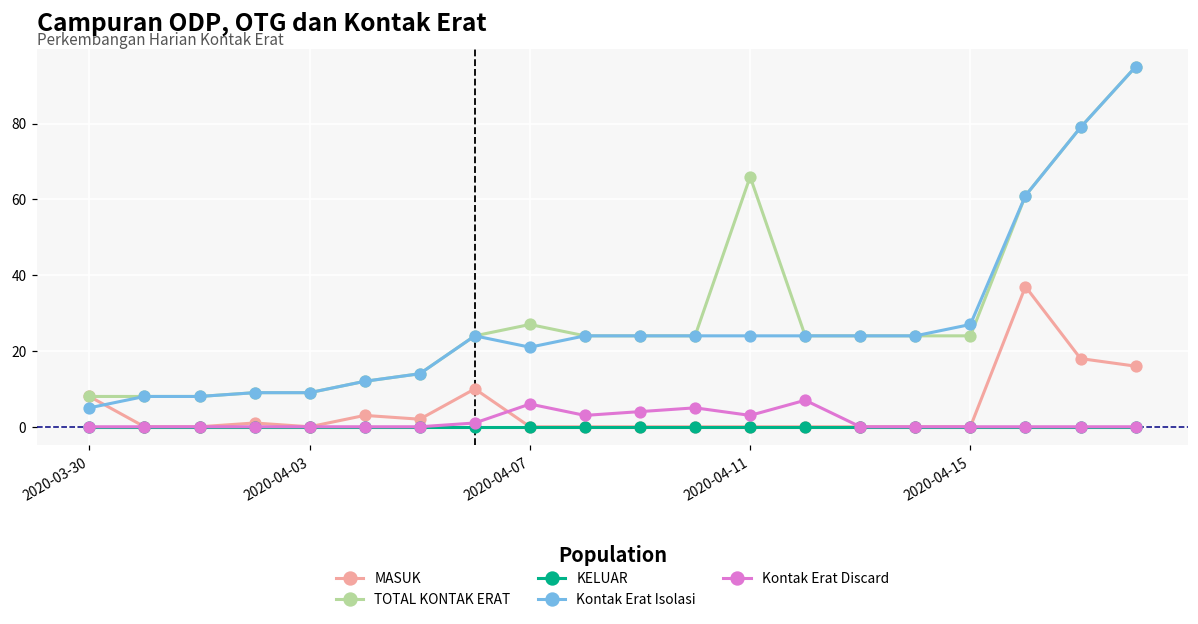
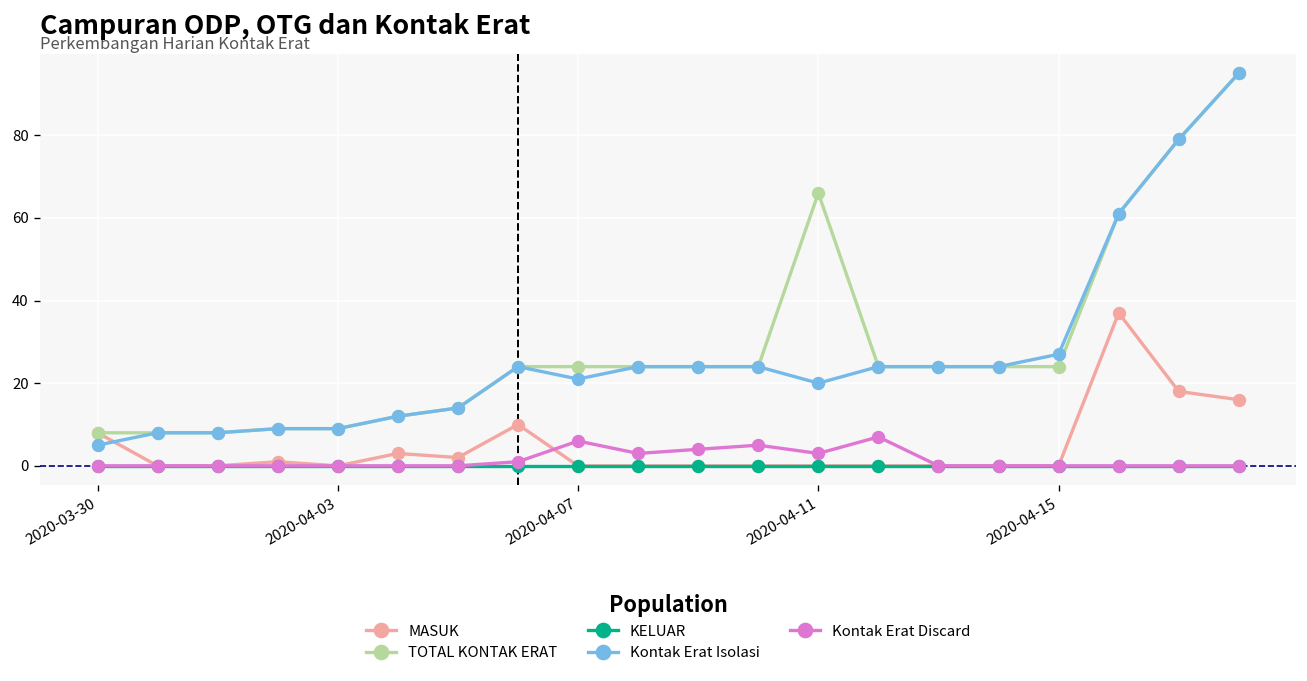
  {
    "TOTAL KONTAK ERAT": {
-     "2020-04-07": 27,
+     "2020-04-07": 24,
      "2020-04-11": 66,
      "2020-04-15": 24
    },
    "Kontak Erat Isolasi": {
      "2020-03-30": 5,
      "2020-04-07": 21,
-     "2020-04-11": 24,
+     "2020-04-11": 20,
      "2020-04-15": 27
    },
    "Kontak Erat Discard": {
      "2020-04-07": 6,
      "2020-04-11": 3
    }
  }
